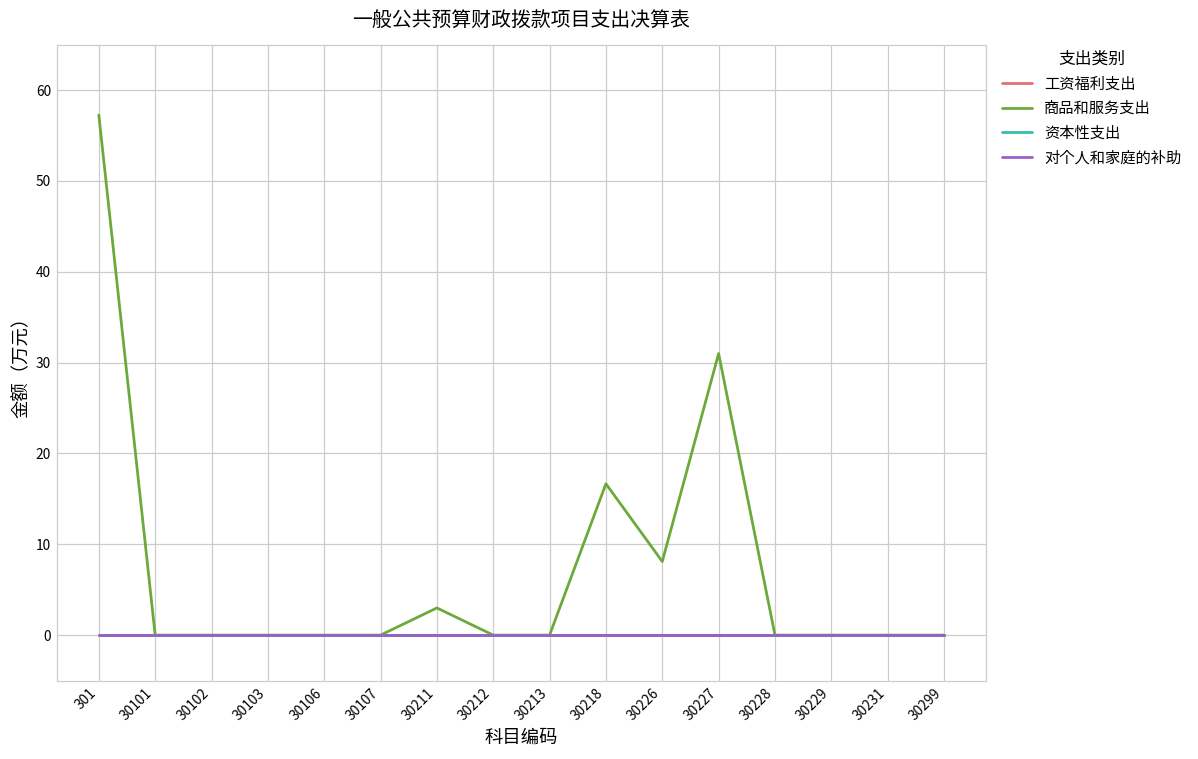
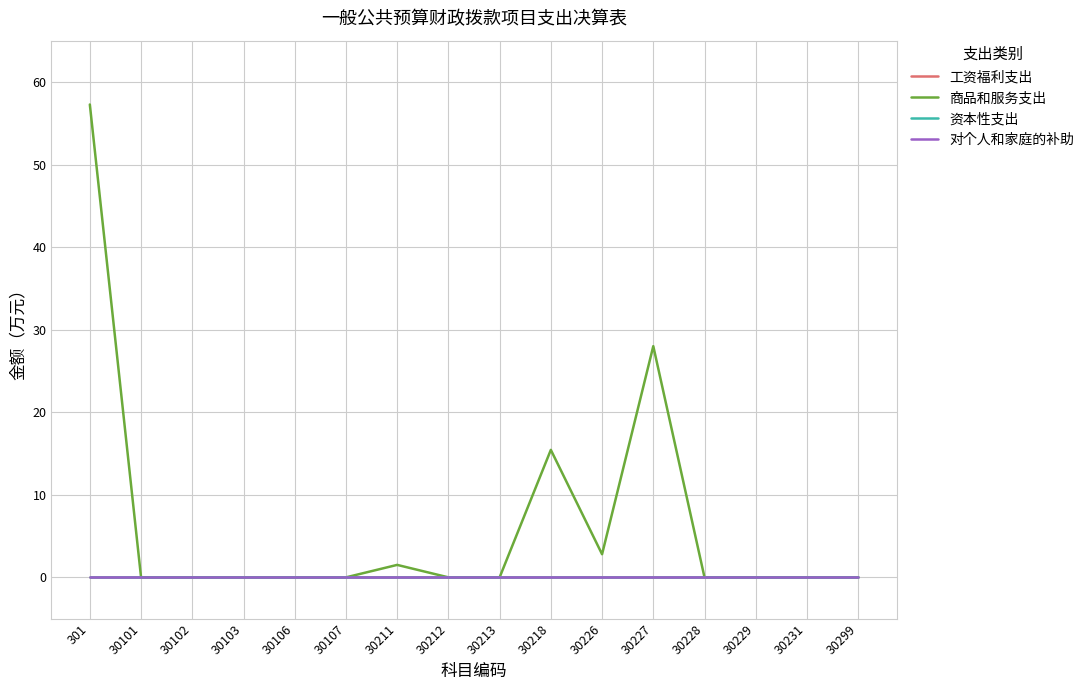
  {
    "对个人和家庭的补助": {
      "301": 0,
      "30211": 0,
      "30218": 0,
      "30226": 0,
      "30227": 0
    },
    "商品和服务支出": {
      "301": 57,
-     "30211": 3,
-     "30218": 17,
-     "30226": 8,
-     "30227": 31
+     "30211": 2,
+     "30218": 15,
+     "30226": 3,
+     "30227": 28
    }
  }
